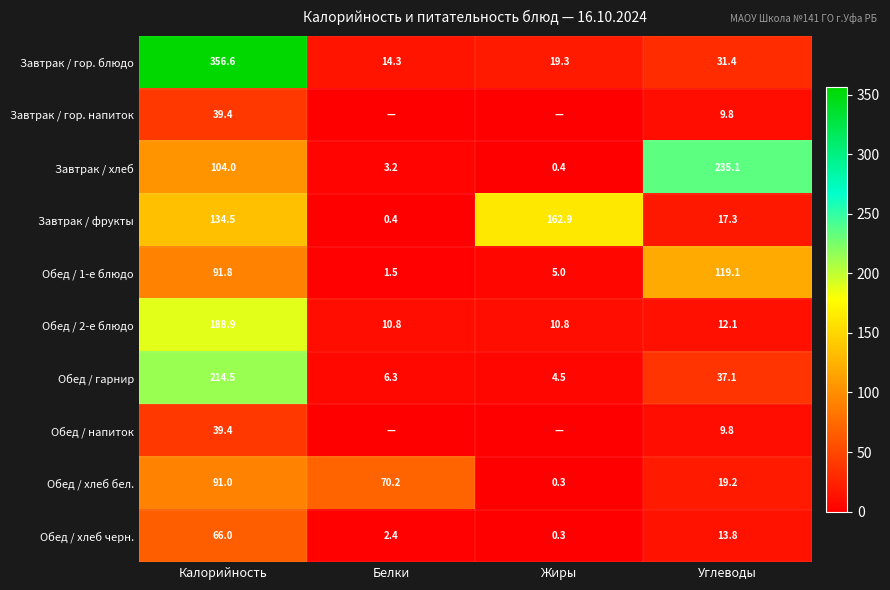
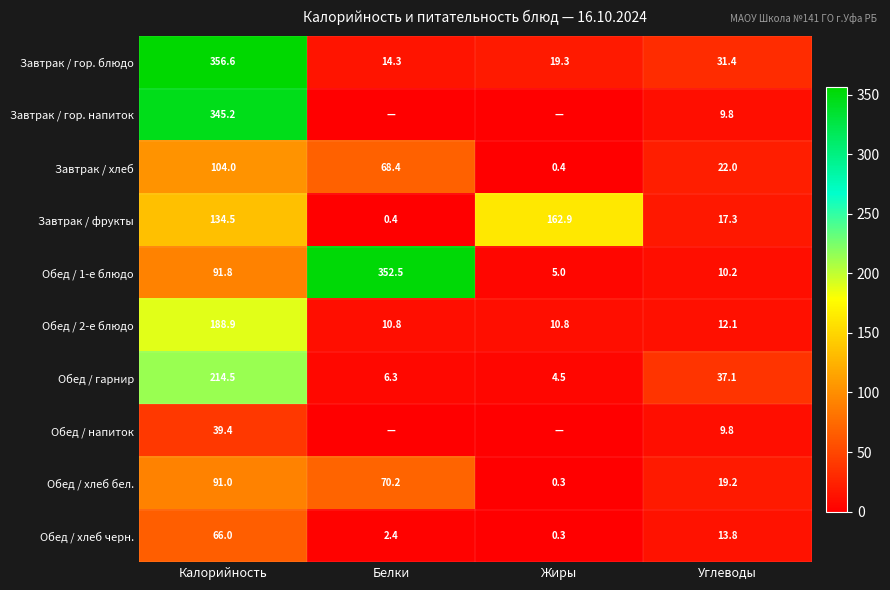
  {
    "Завтрак / гор. блюдо": {
      "Калорийность": 356.6,
      "Белки": 14.3,
      "Жиры": 19.3,
      "Углеводы": 31.4
    },
    "Завтрак / гор. напиток": {
-     "Калорийность": 39.4,
+     "Калорийность": 345.2,
      "Углеводы": 9.8
    },
    "Завтрак / хлеб": {
      "Калорийность": 104.0,
-     "Белки": 3.2,
+     "Белки": 68.4,
      "Жиры": 0.4,
-     "Углеводы": 235.1
+     "Углеводы": 22.0
    },
    "Завтрак / фрукты": {
      "Калорийность": 134.5,
      "Белки": 0.4,
      "Жиры": 162.9,
      "Углеводы": 17.3
    },
    "Обед / 1-е блюдо": {
      "Калорийность": 91.8,
-     "Белки": 1.5,
+     "Белки": 352.5,
      "Жиры": 5.0,
-     "Углеводы": 119.1
+     "Углеводы": 10.2
    },
    "Обед / 2-е блюдо": {
      "Калорийность": 188.9,
      "Белки": 10.8,
      "Жиры": 10.8,
      "Углеводы": 12.1
    },
    "Обед / гарнир": {
      "Калорийность": 214.5,
      "Белки": 6.3,
      "Жиры": 4.5,
      "Углеводы": 37.1
    },
    "Обед / напиток": {
      "Калорийность": 39.4,
      "Углеводы": 9.8
    },
    "Обед / хлеб бел.": {
      "Калорийность": 91.0,
      "Белки": 70.2,
      "Жиры": 0.3,
      "Углеводы": 19.2
    },
    "Обед / хлеб черн.": {
      "Калорийность": 66.0,
      "Белки": 2.4,
      "Жиры": 0.3,
      "Углеводы": 13.8
    }
  }
